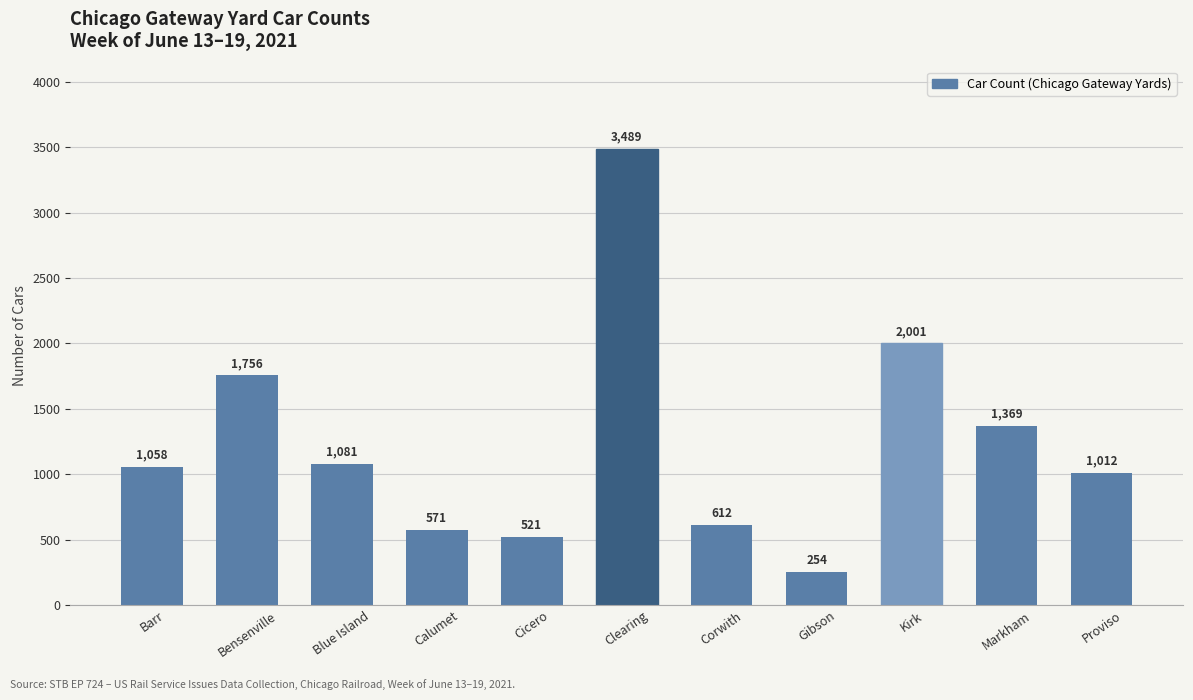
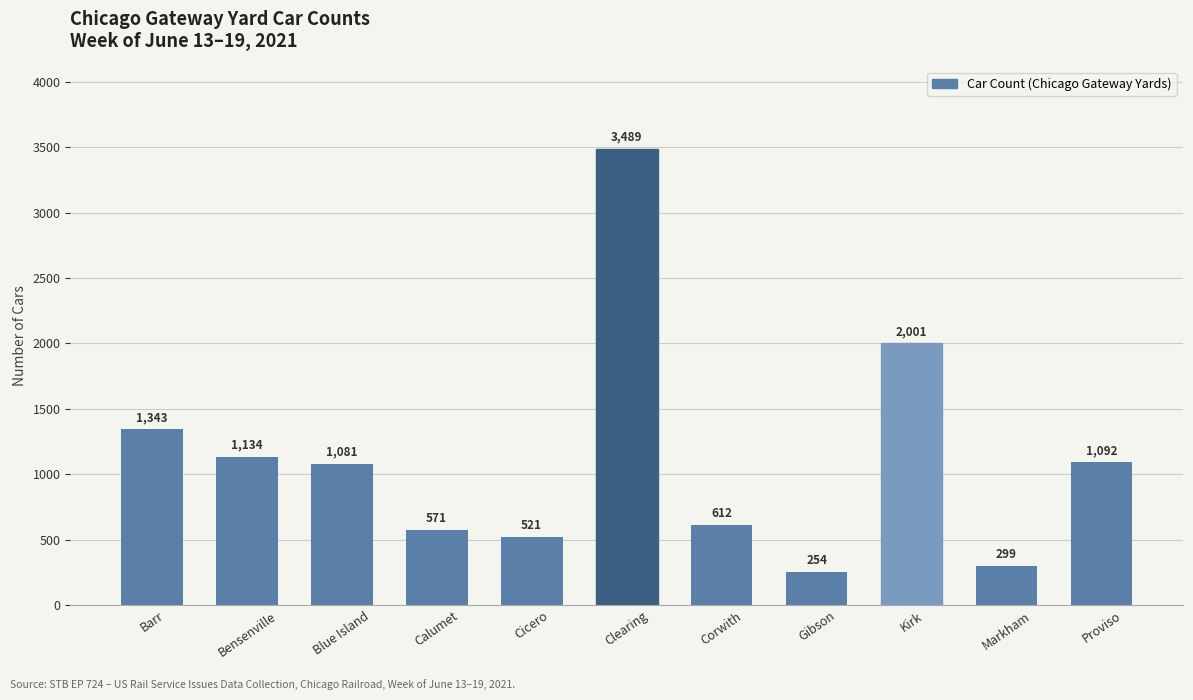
  {
-   "Barr": "1,058",
-   "Bensenville": "1,756",
+   "Barr": "1,343",
+   "Bensenville": "1,134",
    "Blue Island": "1,081",
    "Calumet": "571",
    "Cicero": "521",
    "Clearing": "3,489",
    "Corwith": "612",
    "Gibson": "254",
    "Kirk": "2,001",
-   "Markham": "1,369",
-   "Proviso": "1,012"
+   "Markham": "299",
+   "Proviso": "1,092"
  }
